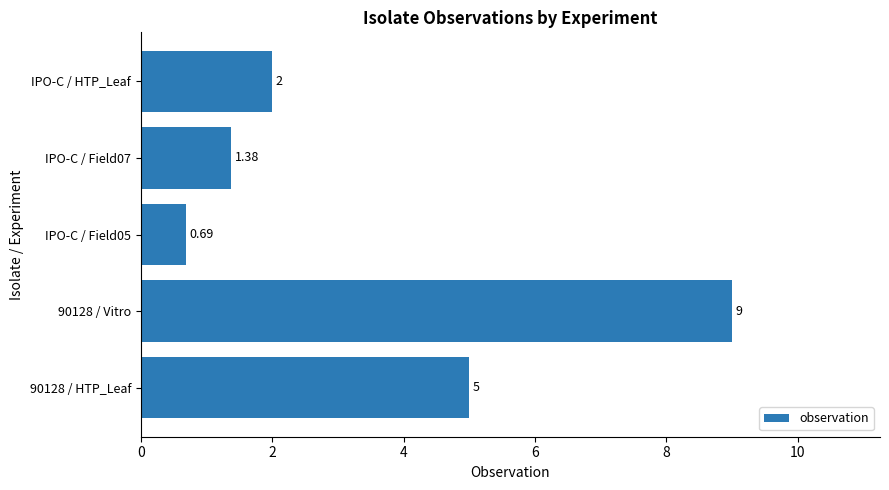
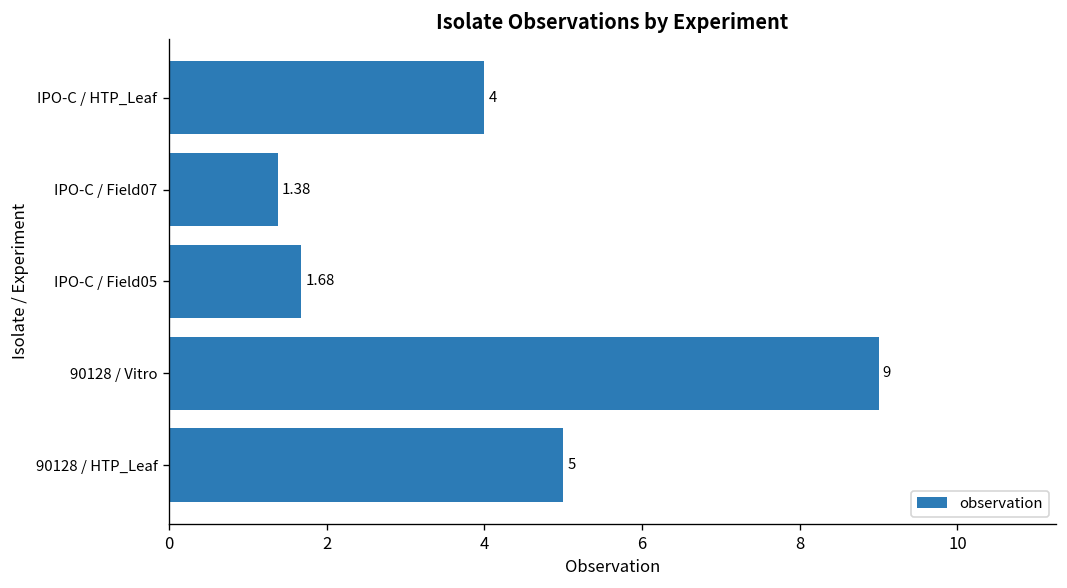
  {
-   "IPO-C / HTP_Leaf": 2,
+   "IPO-C / HTP_Leaf": 4,
    "IPO-C / Field07": 1.38,
-   "IPO-C / Field05": 0.69,
+   "IPO-C / Field05": 1.68,
    "90128 / Vitro": 9,
    "90128 / HTP_Leaf": 5
  }
